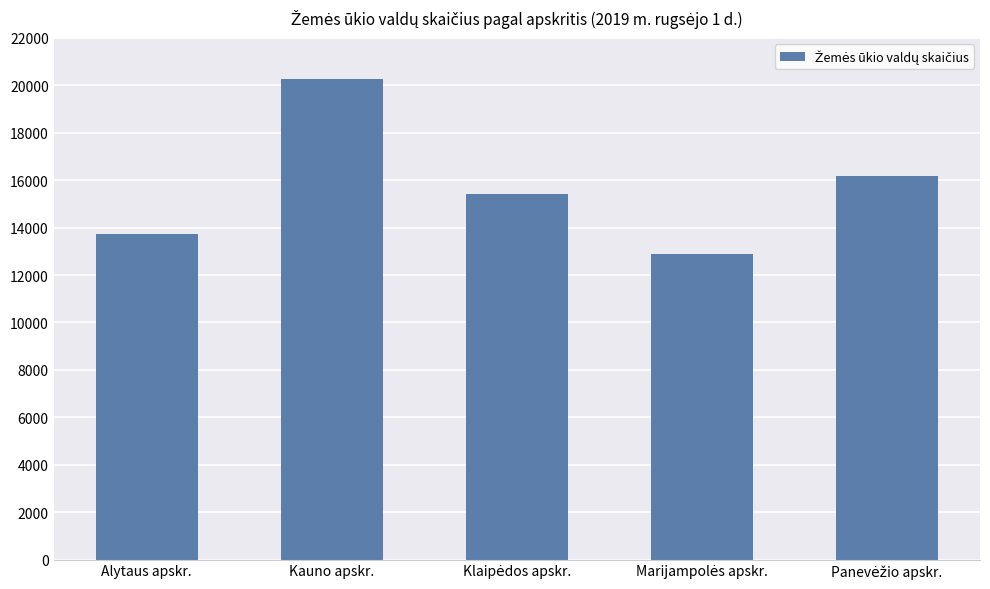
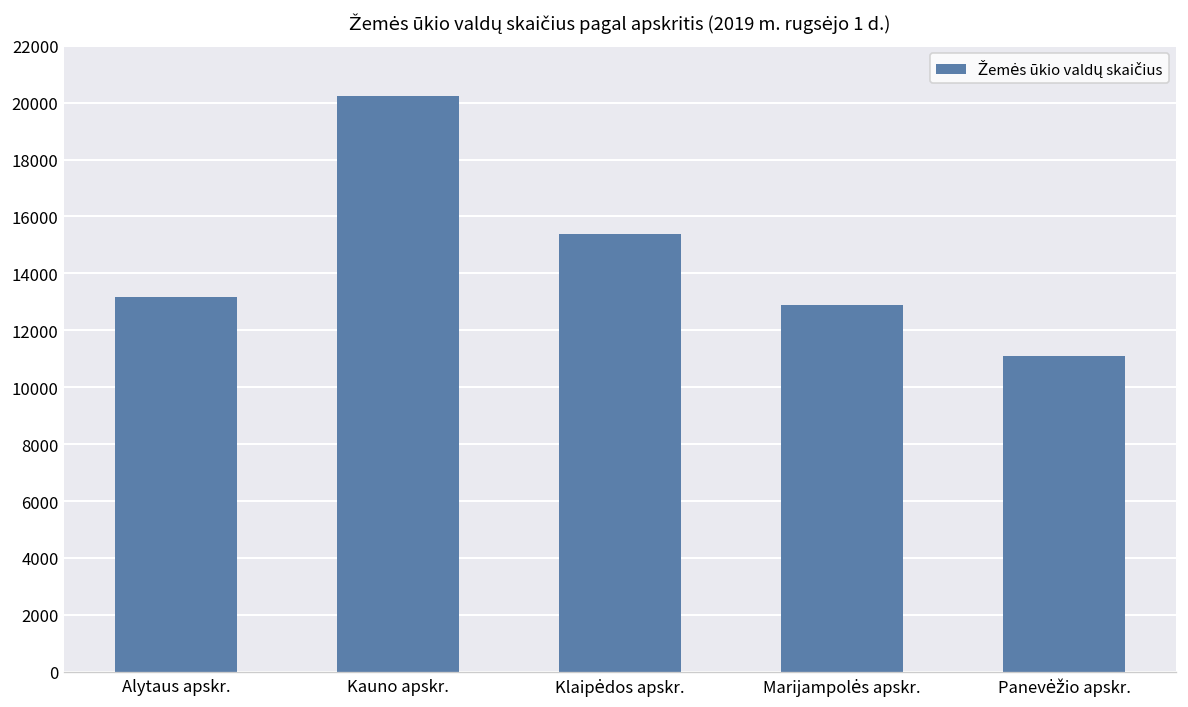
  {
-   "Alytaus apskr.": 13700,
+   "Alytaus apskr.": 13200,
    "Kauno apskr.": 20200,
    "Klaipėdos apskr.": 15400,
    "Marijampolės apskr.": 12900,
-   "Panevėžio apskr.": 16200
+   "Panevėžio apskr.": 11100
  }
